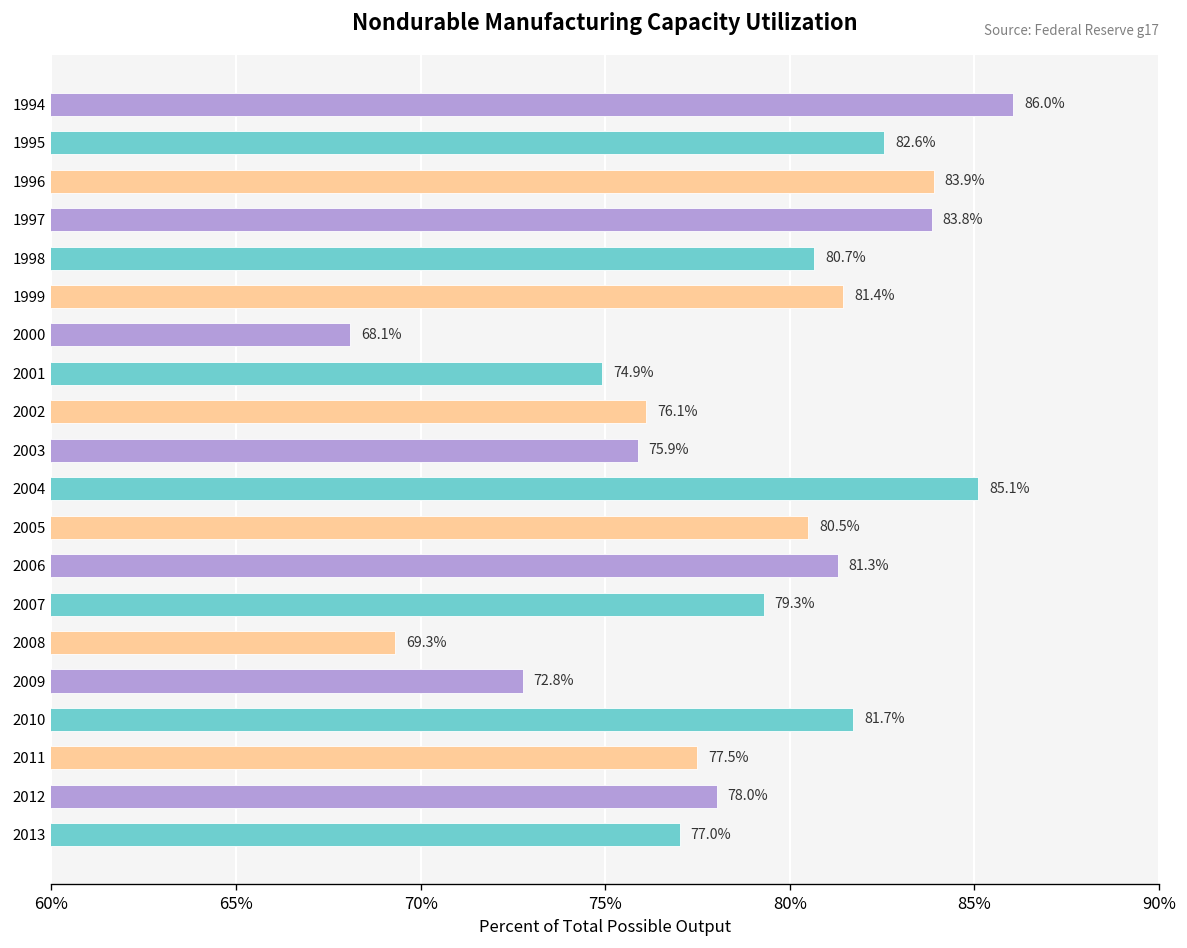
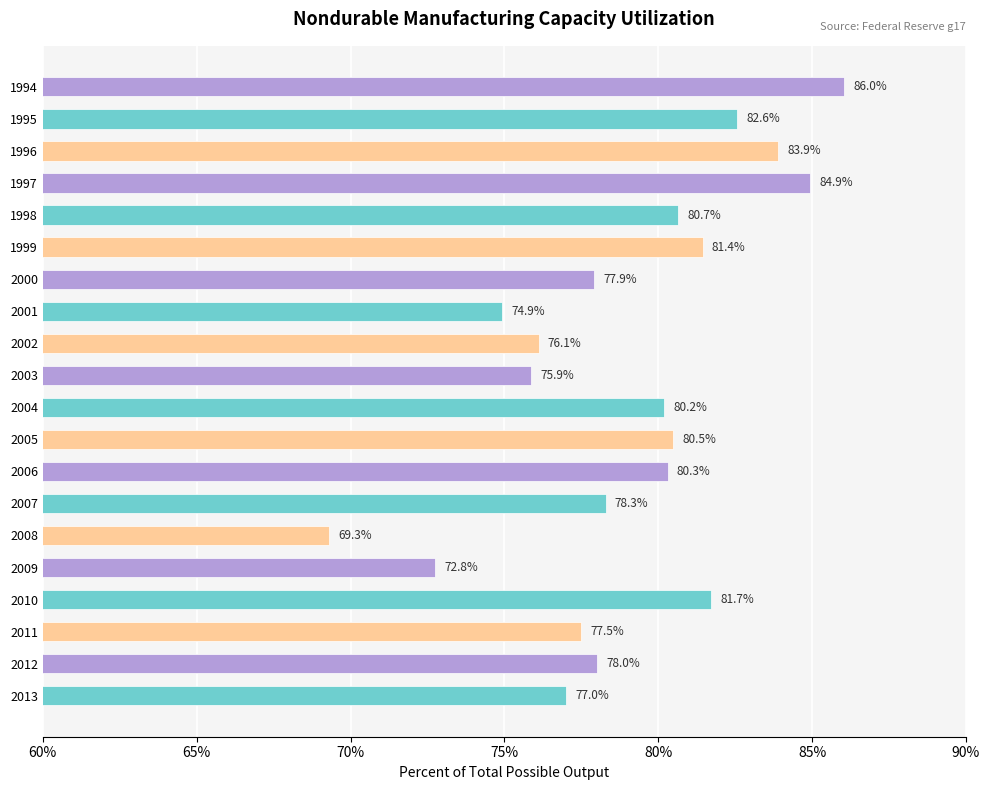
  {
    "1994": "86.0%",
    "1995": "82.6%",
    "1996": "83.9%",
-   "1997": "83.8%",
+   "1997": "84.9%",
    "1998": "80.7%",
    "1999": "81.4%",
-   "2000": "68.1%",
+   "2000": "77.9%",
    "2001": "74.9%",
    "2002": "76.1%",
    "2003": "75.9%",
-   "2004": "85.1%",
+   "2004": "80.2%",
    "2005": "80.5%",
-   "2006": "81.3%",
-   "2007": "79.3%",
+   "2006": "80.3%",
+   "2007": "78.3%",
    "2008": "69.3%",
    "2009": "72.8%",
    "2010": "81.7%",
    "2011": "77.5%",
    "2012": "78.0%",
    "2013": "77.0%"
  }
